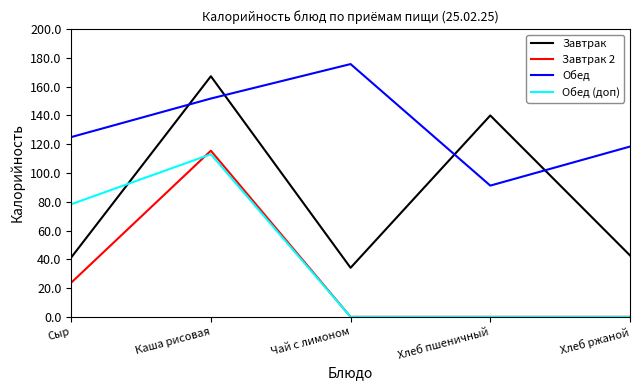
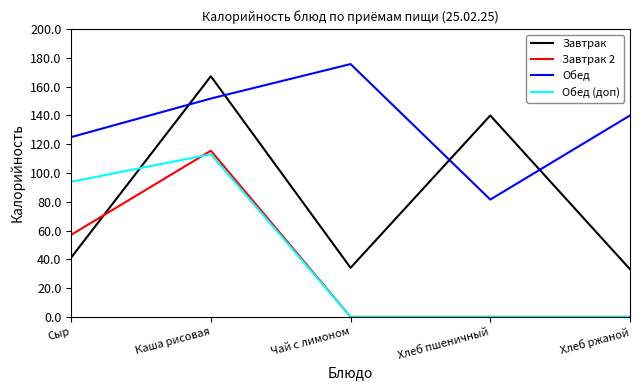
  {
    "Завтрак": {
      "Сыр": 41,
      "Каша рисовая": 167,
      "Чай с лимоном": 34,
      "Хлеб пшеничный": 140,
-     "Хлеб ржаной": 43
+     "Хлеб ржаной": 33
    },
    "Завтрак 2": {
-     "Сыр": 24,
+     "Сыр": 57,
      "Каша рисовая": 115
    },
    "Обед": {
      "Сыр": 125,
      "Каша рисовая": 152,
      "Чай с лимоном": 176,
-     "Хлеб пшеничный": 91,
-     "Хлеб ржаной": 118
+     "Хлеб пшеничный": 82,
+     "Хлеб ржаной": 140
    },
    "Обед (доп)": {
-     "Сыр": 78,
+     "Сыр": 94,
      "Каша рисовая": 113
    }
  }
